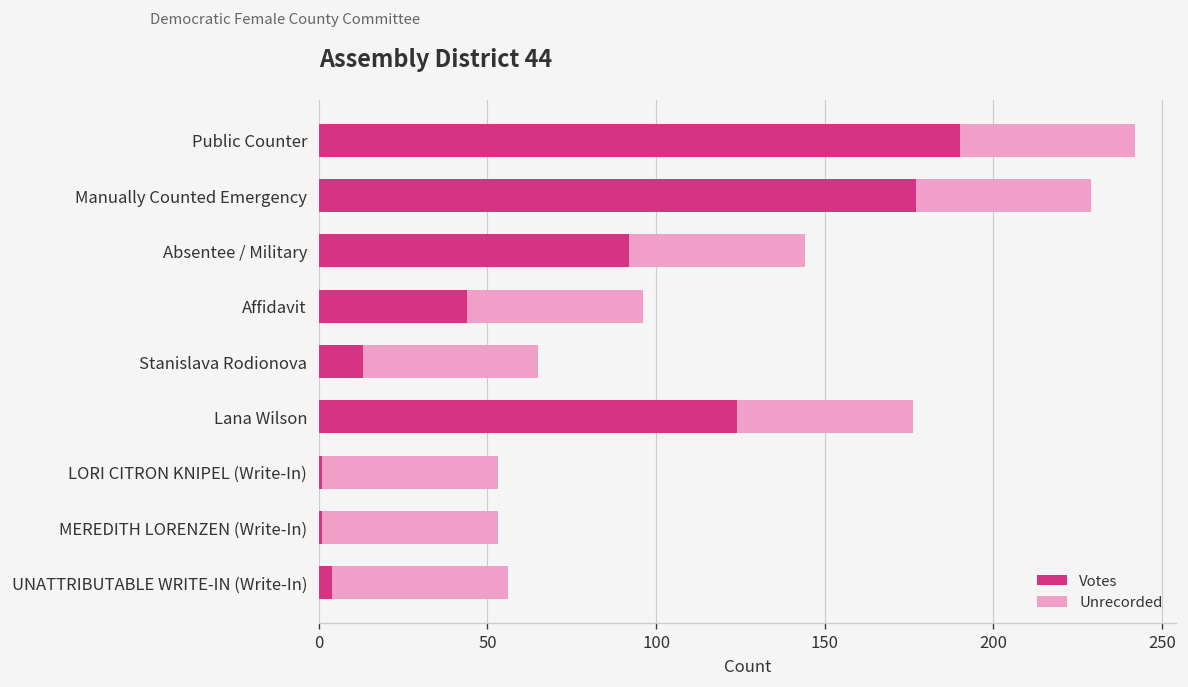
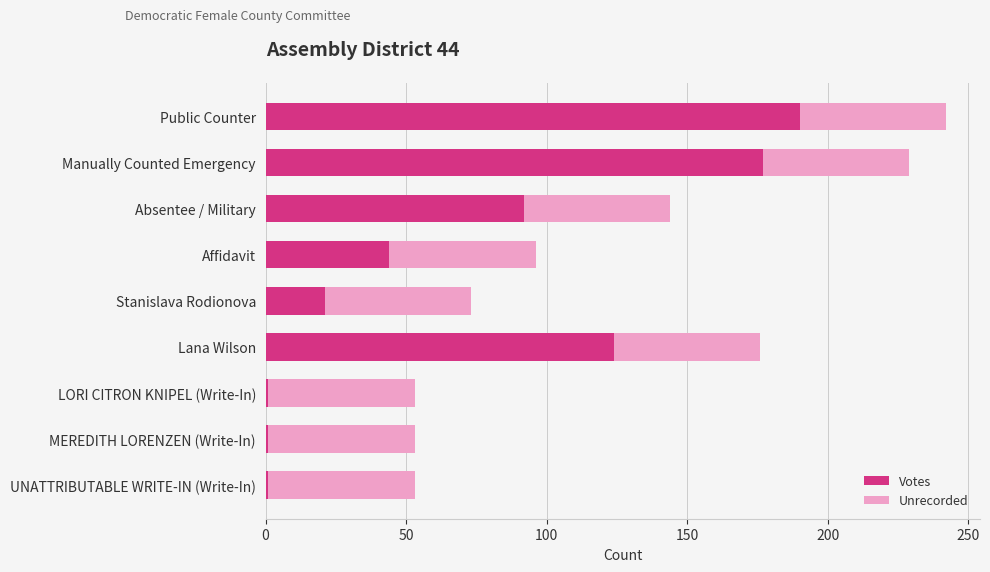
  {
    "Votes": {
      "Public Counter": 190,
      "Manually Counted Emergency": 177,
      "Absentee / Military": 92,
      "Affidavit": 44,
-     "Stanislava Rodionova": 13,
+     "Stanislava Rodionova": 21,
      "Lana Wilson": 124,
      "LORI CITRON KNIPEL (Write-In)": 1,
      "MEREDITH LORENZEN (Write-In)": 1,
-     "UNATTRIBUTABLE WRITE-IN (Write-In)": 4
+     "UNATTRIBUTABLE WRITE-IN (Write-In)": 1
    },
    "Unrecorded": {
      "Public Counter": 52,
      "Manually Counted Emergency": 52,
      "Absentee / Military": 52,
      "Affidavit": 52,
      "Stanislava Rodionova": 52,
      "Lana Wilson": 52,
      "LORI CITRON KNIPEL (Write-In)": 52,
      "MEREDITH LORENZEN (Write-In)": 52,
      "UNATTRIBUTABLE WRITE-IN (Write-In)": 52
    }
  }
